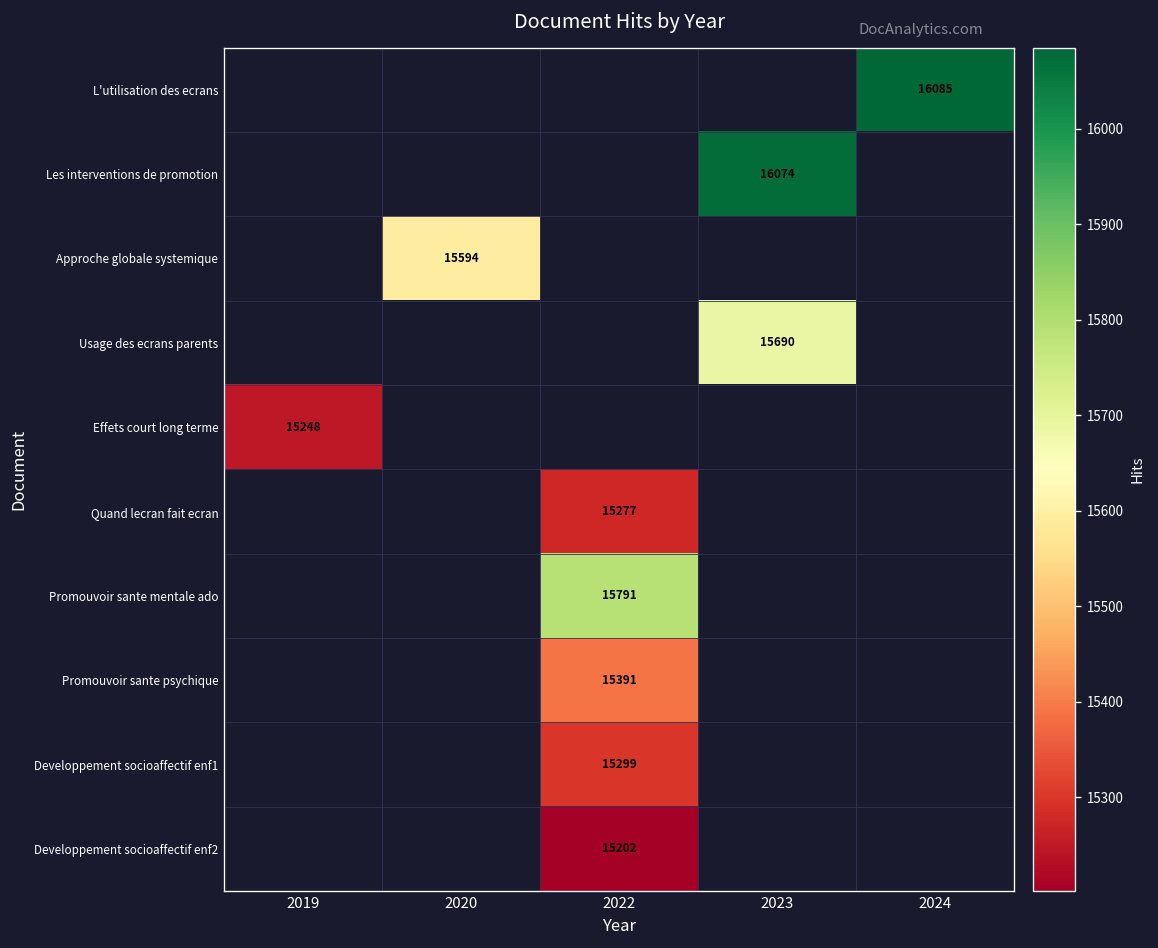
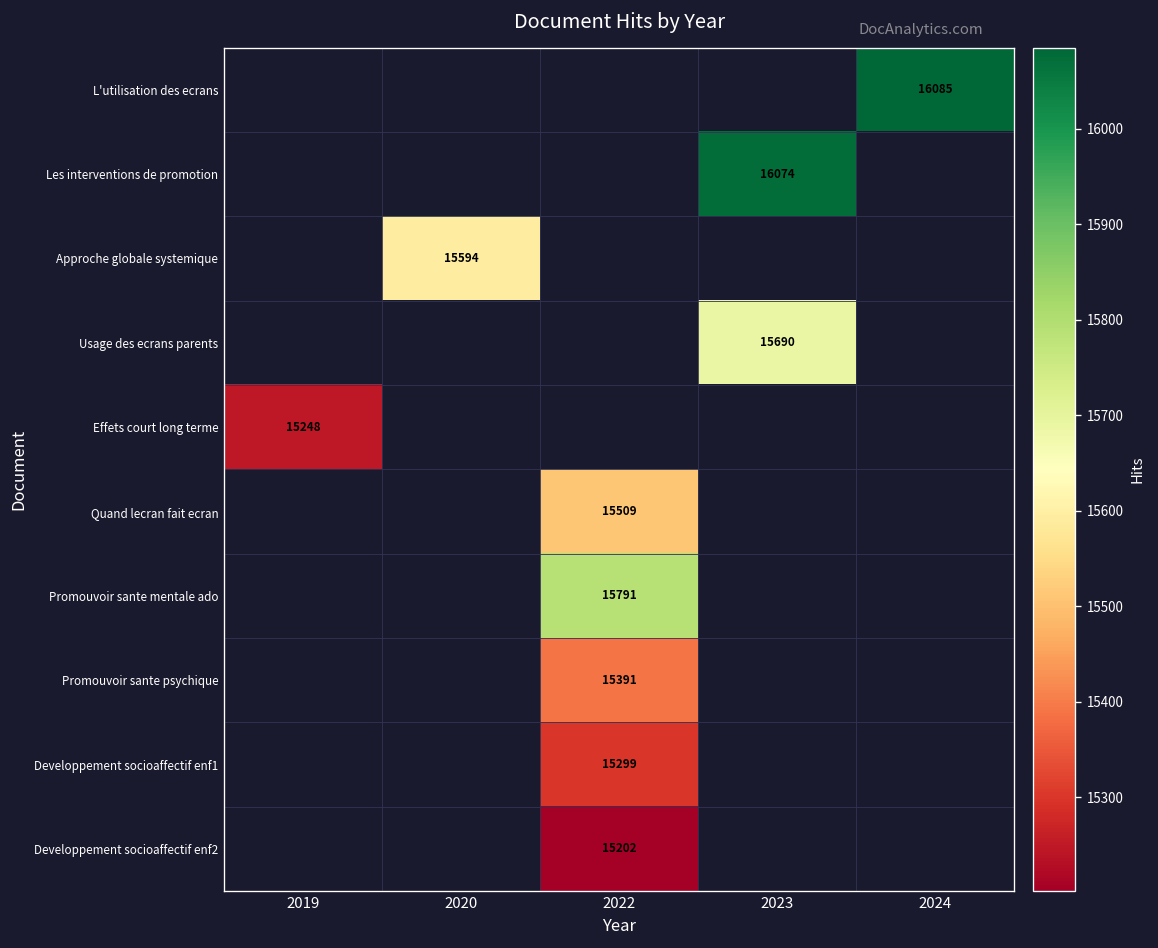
  {
    "L'utilisation des ecrans": {
      "2024": 16085
    },
    "Les interventions de promotion": {
      "2023": 16074
    },
    "Approche globale systemique": {
      "2020": 15594
    },
    "Usage des ecrans parents": {
      "2023": 15690
    },
    "Effets court long terme": {
      "2019": 15248
    },
    "Quand lecran fait ecran": {
-     "2022": 15277
+     "2022": 15509
    },
    "Promouvoir sante mentale ado": {
      "2022": 15791
    },
    "Promouvoir sante psychique": {
      "2022": 15391
    },
    "Developpement socioaffectif enf1": {
      "2022": 15299
    },
    "Developpement socioaffectif enf2": {
      "2022": 15202
    }
  }
